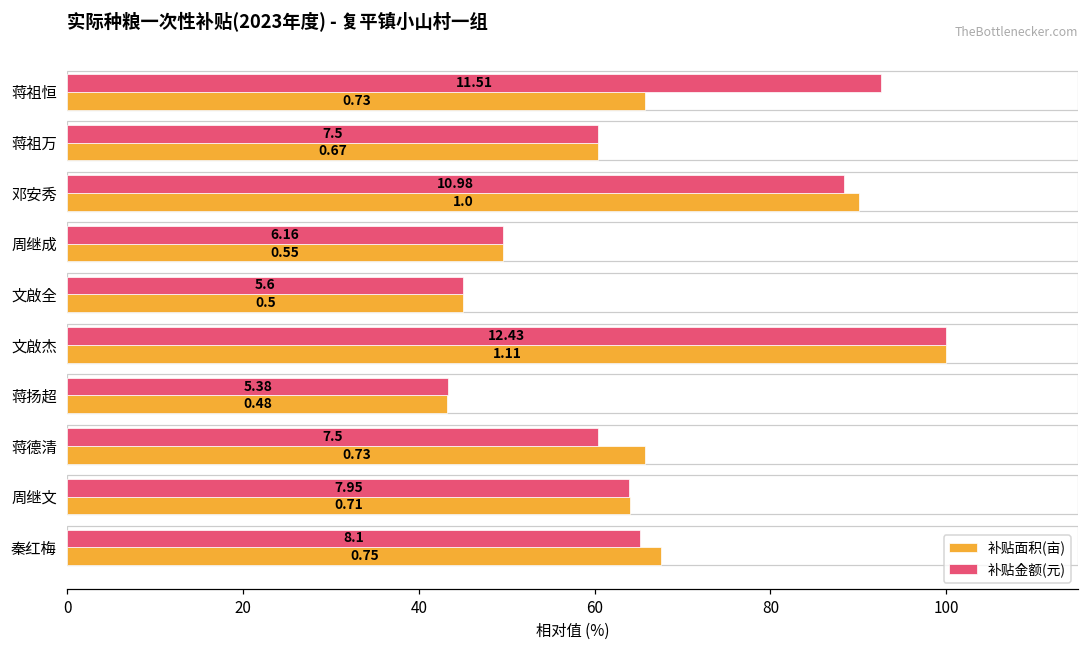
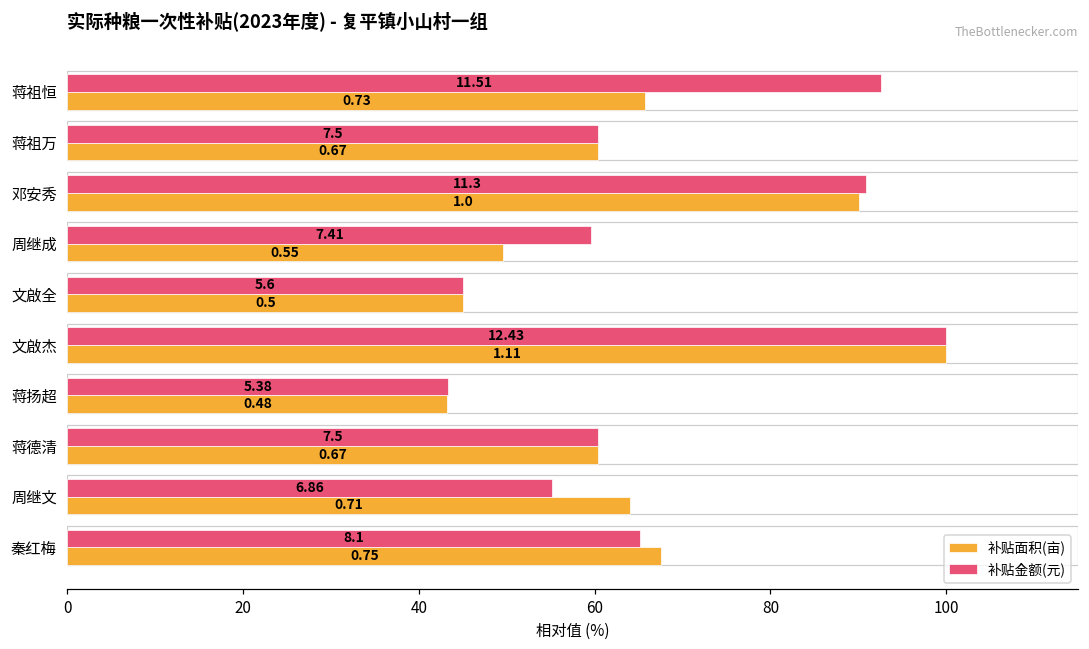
  {
    "补贴面积(亩)": {
-     "蒋德清": 0.73
+     "蒋德清": 0.67
    },
    "补贴金额(元)": {
-     "邓安秀": 10.98,
-     "周继成": 6.16,
-     "周继文": 7.95
+     "邓安秀": 11.3,
+     "周继成": 7.41,
+     "周继文": 6.86
    }
  }
